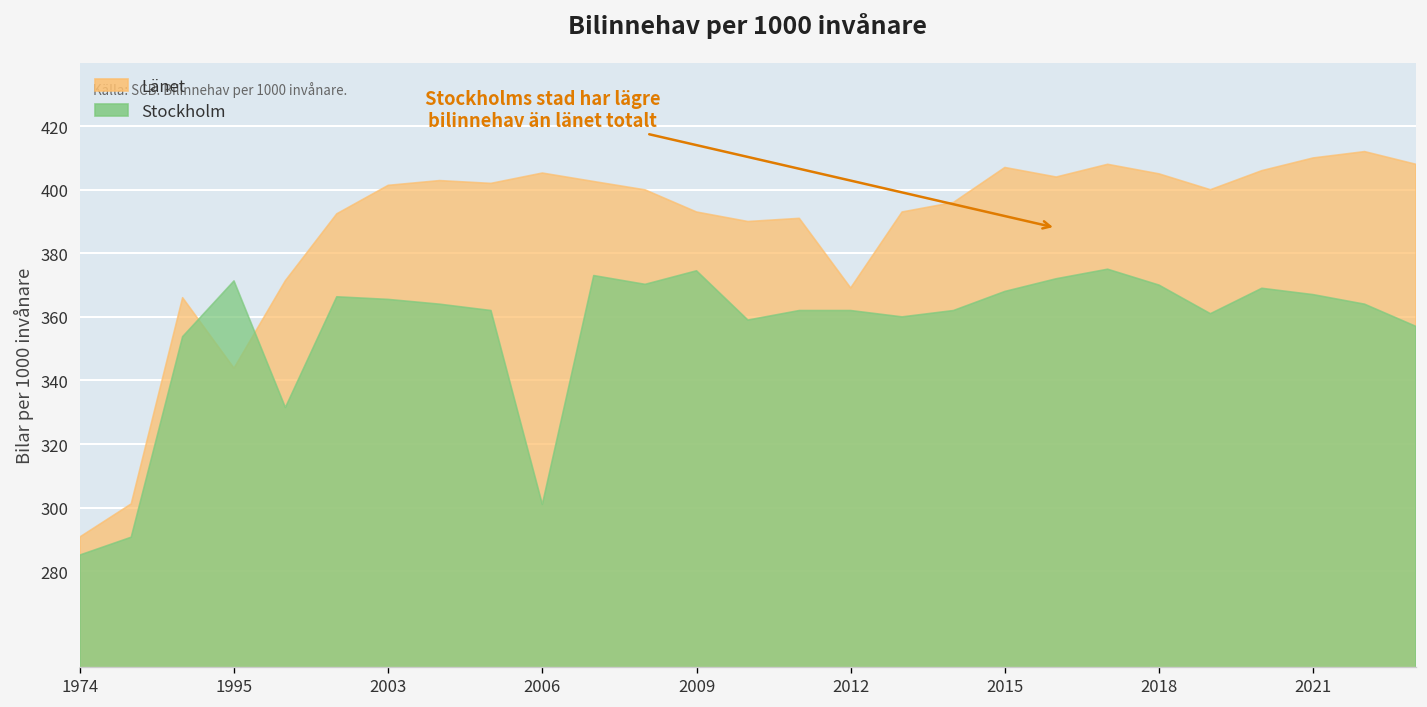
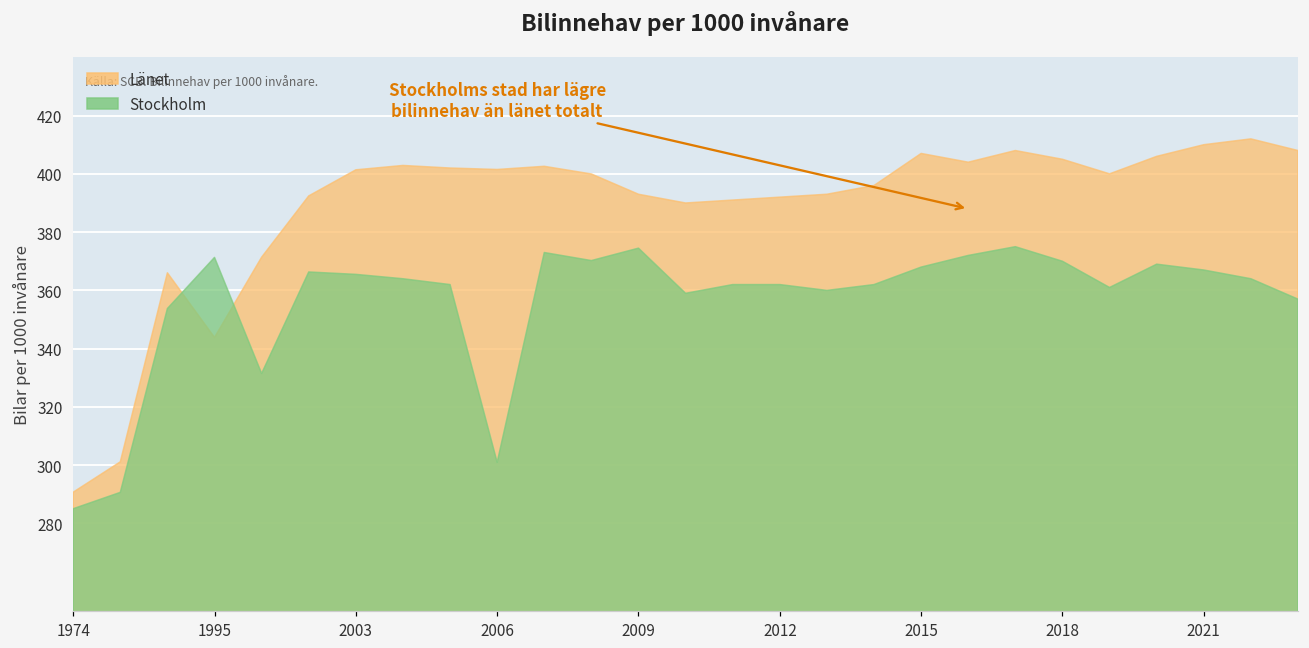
  {
    "Länet": {
      "1974": 291,
      "1995": 344,
      "2003": 401,
-     "2006": 405,
+     "2006": 401,
      "2009": 393,
-     "2012": 369,
+     "2012": 392,
      "2015": 407,
      "2018": 405,
      "2021": 410
    },
    "Stockholm": {
      "1974": 285,
      "1995": 371,
      "2003": 366,
      "2006": 301,
      "2009": 375,
      "2012": 362,
      "2015": 368,
      "2018": 370,
      "2021": 367
    }
  }
